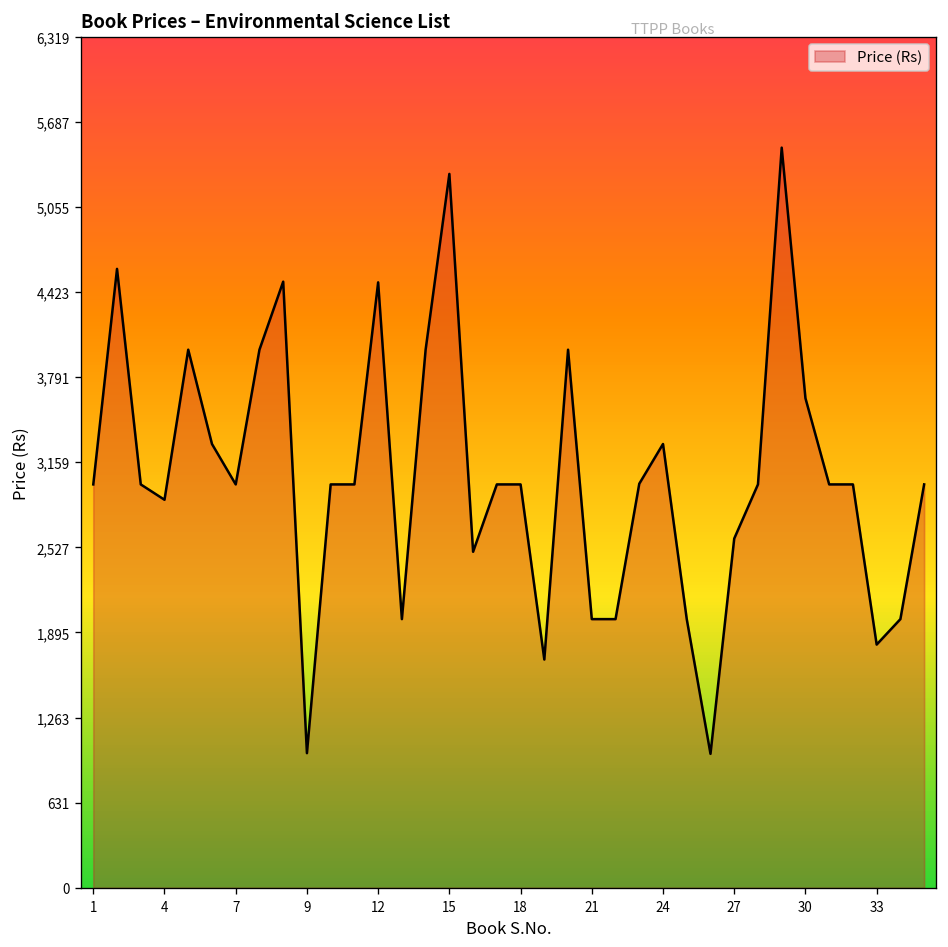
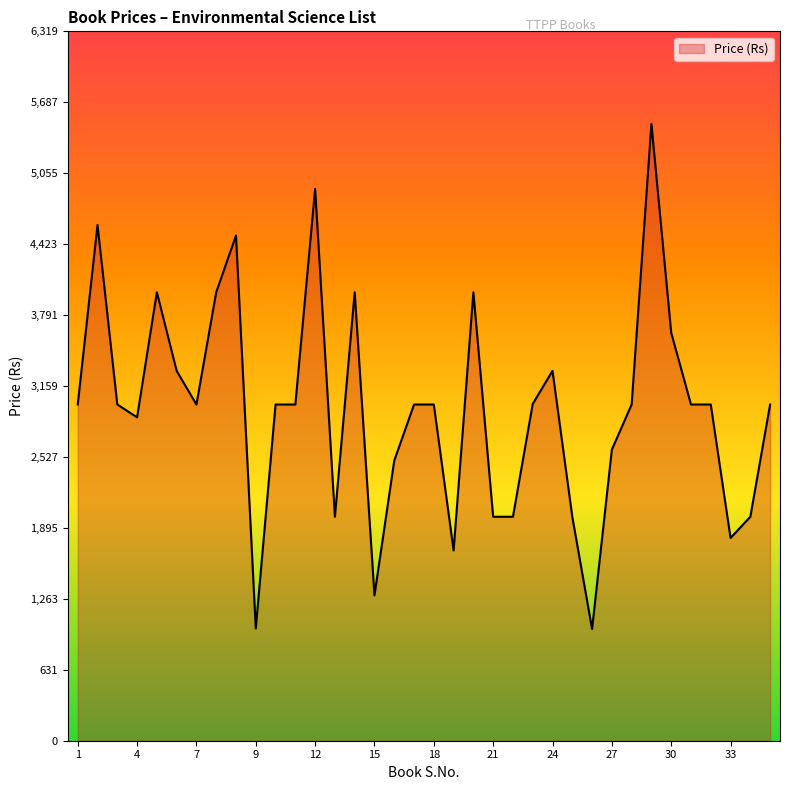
  {
    "1": "3,000",
    "4": "2,880",
    "7": "3,000",
    "9": "1,000",
-   "12": "4,500",
-   "15": "5,300",
+   "12": "4,920",
+   "15": "1,300",
    "18": "3,000",
    "21": "2,000",
    "24": "3,300",
    "27": "2,590",
    "30": "3,640",
    "33": "1,810"
  }
